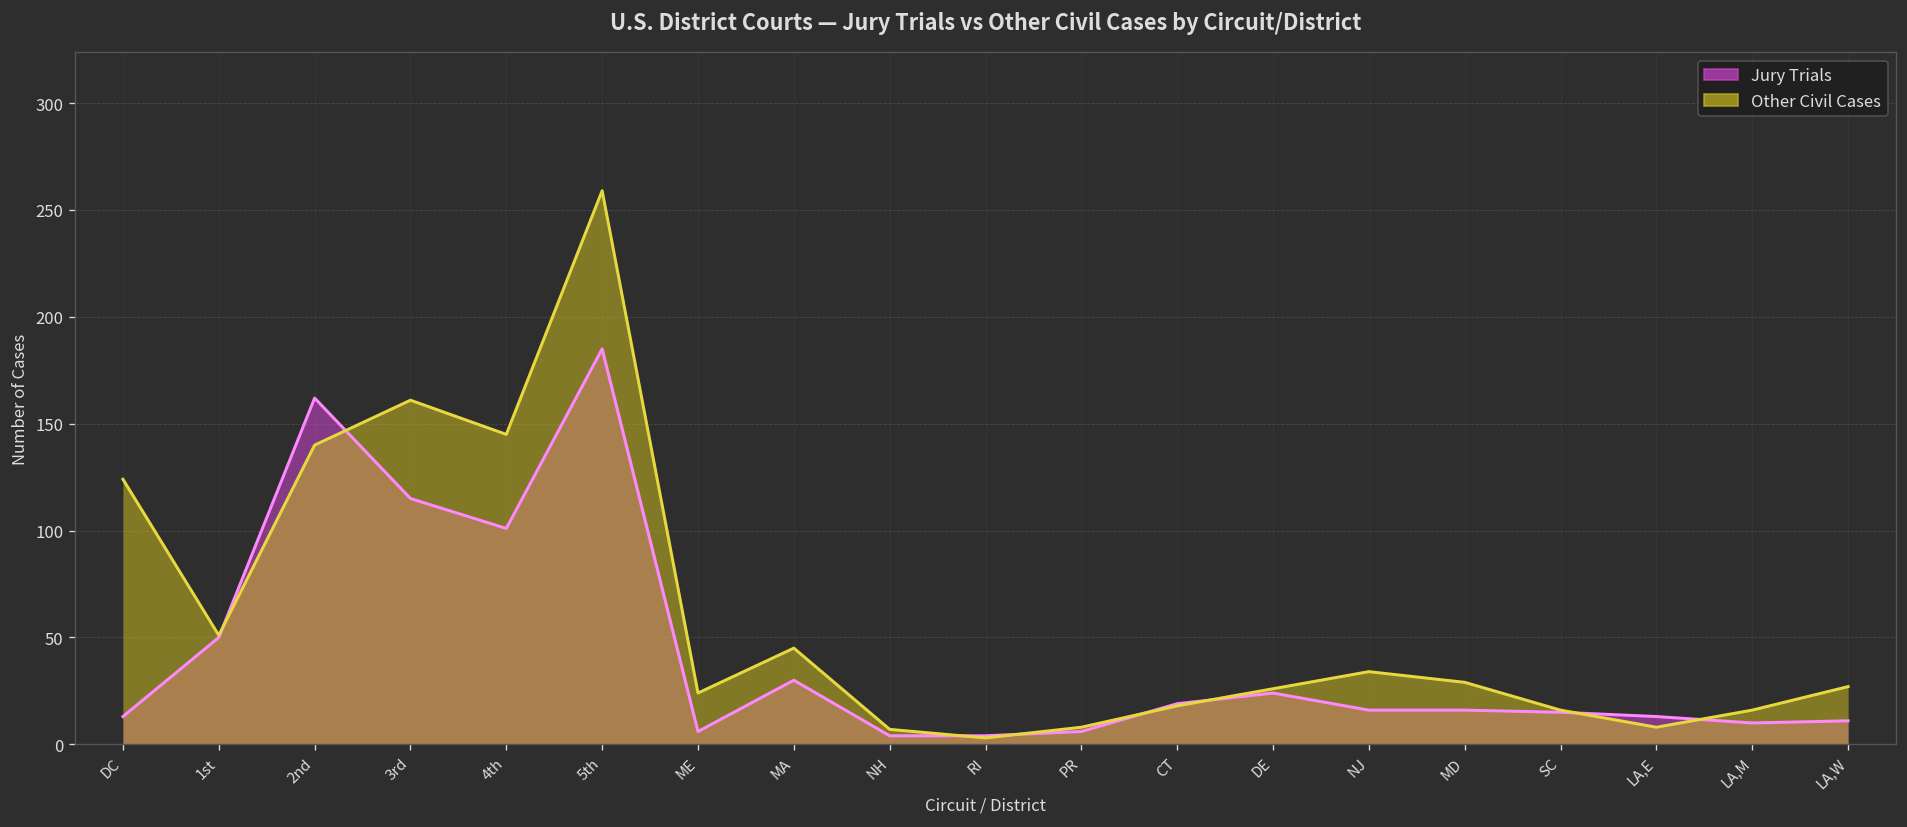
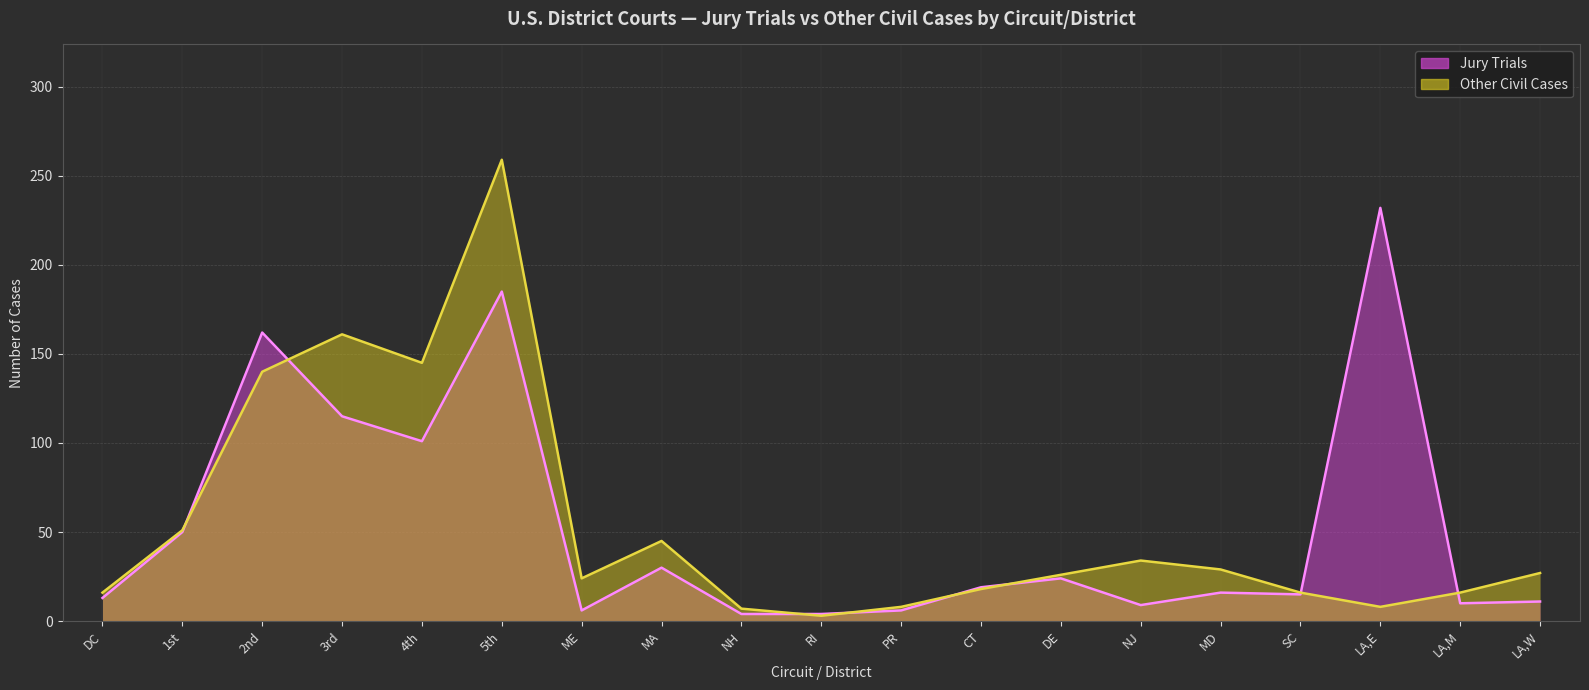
  {
    "Jury Trials": {
      "DC": 13,
      "2nd": 162,
      "3rd": 115,
      "4th": 101,
      "5th": 185,
      "ME": 6,
      "MA": 30,
      "NH": 4,
      "PR": 6,
      "DE": 24,
-     "NJ": 16,
+     "NJ": 9,
      "MD": 16,
-     "LA,E": 13,
+     "LA,E": 232,
      "LA,M": 10,
      "LA,W": 11
    },
    "Other Civil Cases": {
-     "DC": 124,
+     "DC": 16,
      "2nd": 140,
      "3rd": 161,
      "4th": 145,
      "5th": 259,
      "ME": 24,
      "MA": 45,
      "NH": 7,
      "PR": 8,
      "DE": 26,
      "NJ": 34,
      "MD": 29,
      "LA,E": 8,
      "LA,M": 16,
      "LA,W": 27
    }
  }
